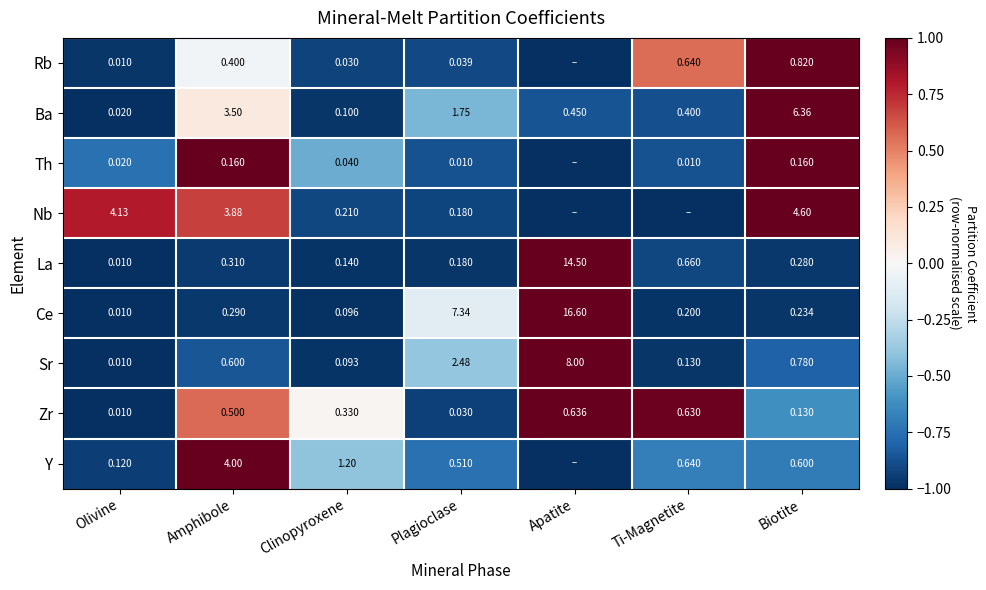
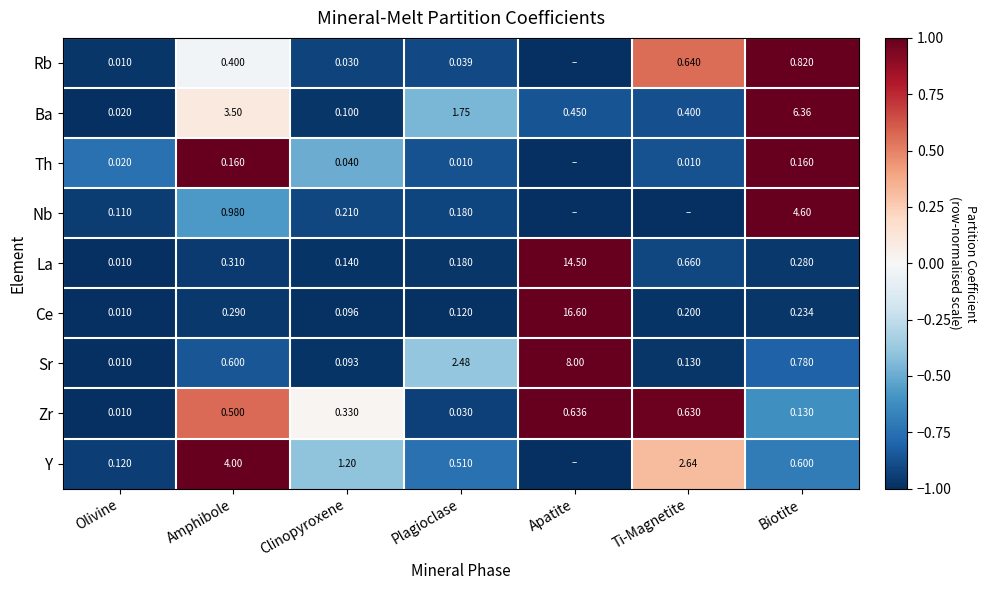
  {
    "Rb": {
      "Olivine": 0.010,
      "Amphibole": 0.400,
      "Clinopyroxene": 0.030,
      "Plagioclase": 0.039,
      "Ti-Magnetite": 0.640,
      "Biotite": 0.820
    },
    "Ba": {
      "Olivine": 0.020,
      "Amphibole": 3.50,
      "Clinopyroxene": 0.100,
      "Plagioclase": 1.75,
      "Apatite": 0.450,
      "Ti-Magnetite": 0.400,
      "Biotite": 6.36
    },
    "Th": {
      "Olivine": 0.020,
      "Amphibole": 0.160,
      "Clinopyroxene": 0.040,
      "Plagioclase": 0.010,
      "Ti-Magnetite": 0.010,
      "Biotite": 0.160
    },
    "Nb": {
-     "Olivine": 4.13,
-     "Amphibole": 3.88,
+     "Olivine": 0.110,
+     "Amphibole": 0.980,
      "Clinopyroxene": 0.210,
      "Plagioclase": 0.180,
      "Biotite": 4.60
    },
    "La": {
      "Olivine": 0.010,
      "Amphibole": 0.310,
      "Clinopyroxene": 0.140,
      "Plagioclase": 0.180,
      "Apatite": 14.50,
      "Ti-Magnetite": 0.660,
      "Biotite": 0.280
    },
    "Ce": {
      "Olivine": 0.010,
      "Amphibole": 0.290,
      "Clinopyroxene": 0.096,
-     "Plagioclase": 7.34,
+     "Plagioclase": 0.120,
      "Apatite": 16.60,
      "Ti-Magnetite": 0.200,
      "Biotite": 0.234
    },
    "Sr": {
      "Olivine": 0.010,
      "Amphibole": 0.600,
      "Clinopyroxene": 0.093,
      "Plagioclase": 2.48,
      "Apatite": 8.00,
      "Ti-Magnetite": 0.130,
      "Biotite": 0.780
    },
    "Zr": {
      "Olivine": 0.010,
      "Amphibole": 0.500,
      "Clinopyroxene": 0.330,
      "Plagioclase": 0.030,
      "Apatite": 0.636,
      "Ti-Magnetite": 0.630,
      "Biotite": 0.130
    },
    "Y": {
      "Olivine": 0.120,
      "Amphibole": 4.00,
      "Clinopyroxene": 1.20,
      "Plagioclase": 0.510,
-     "Ti-Magnetite": 0.640,
+     "Ti-Magnetite": 2.64,
      "Biotite": 0.600
    }
  }
